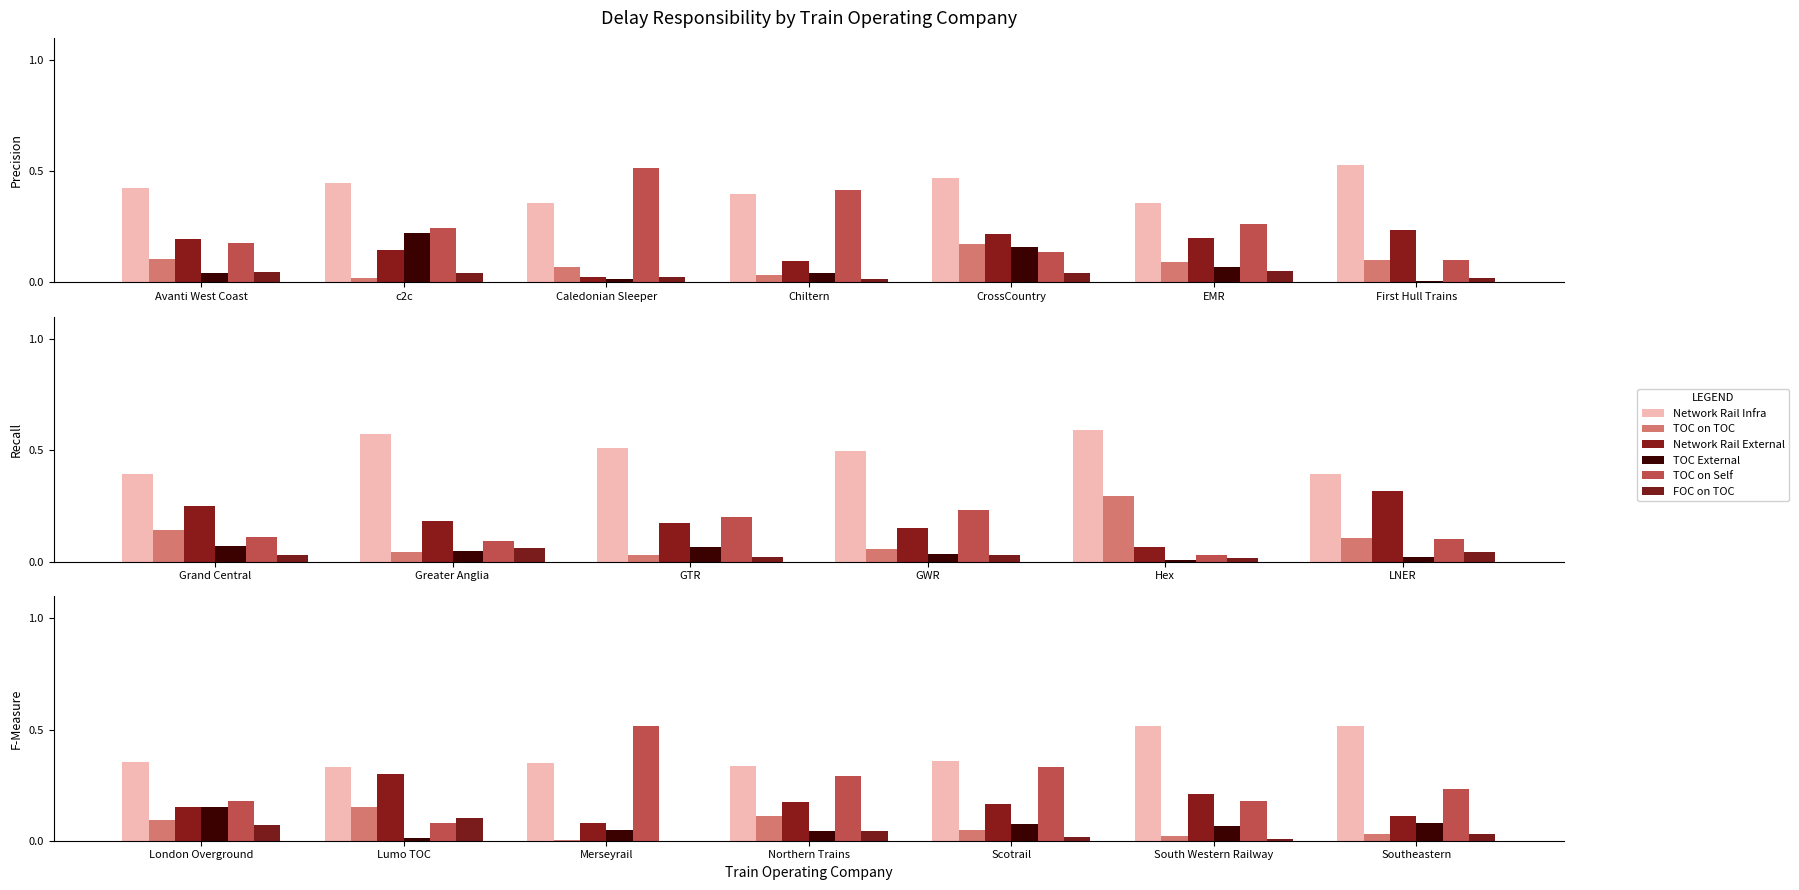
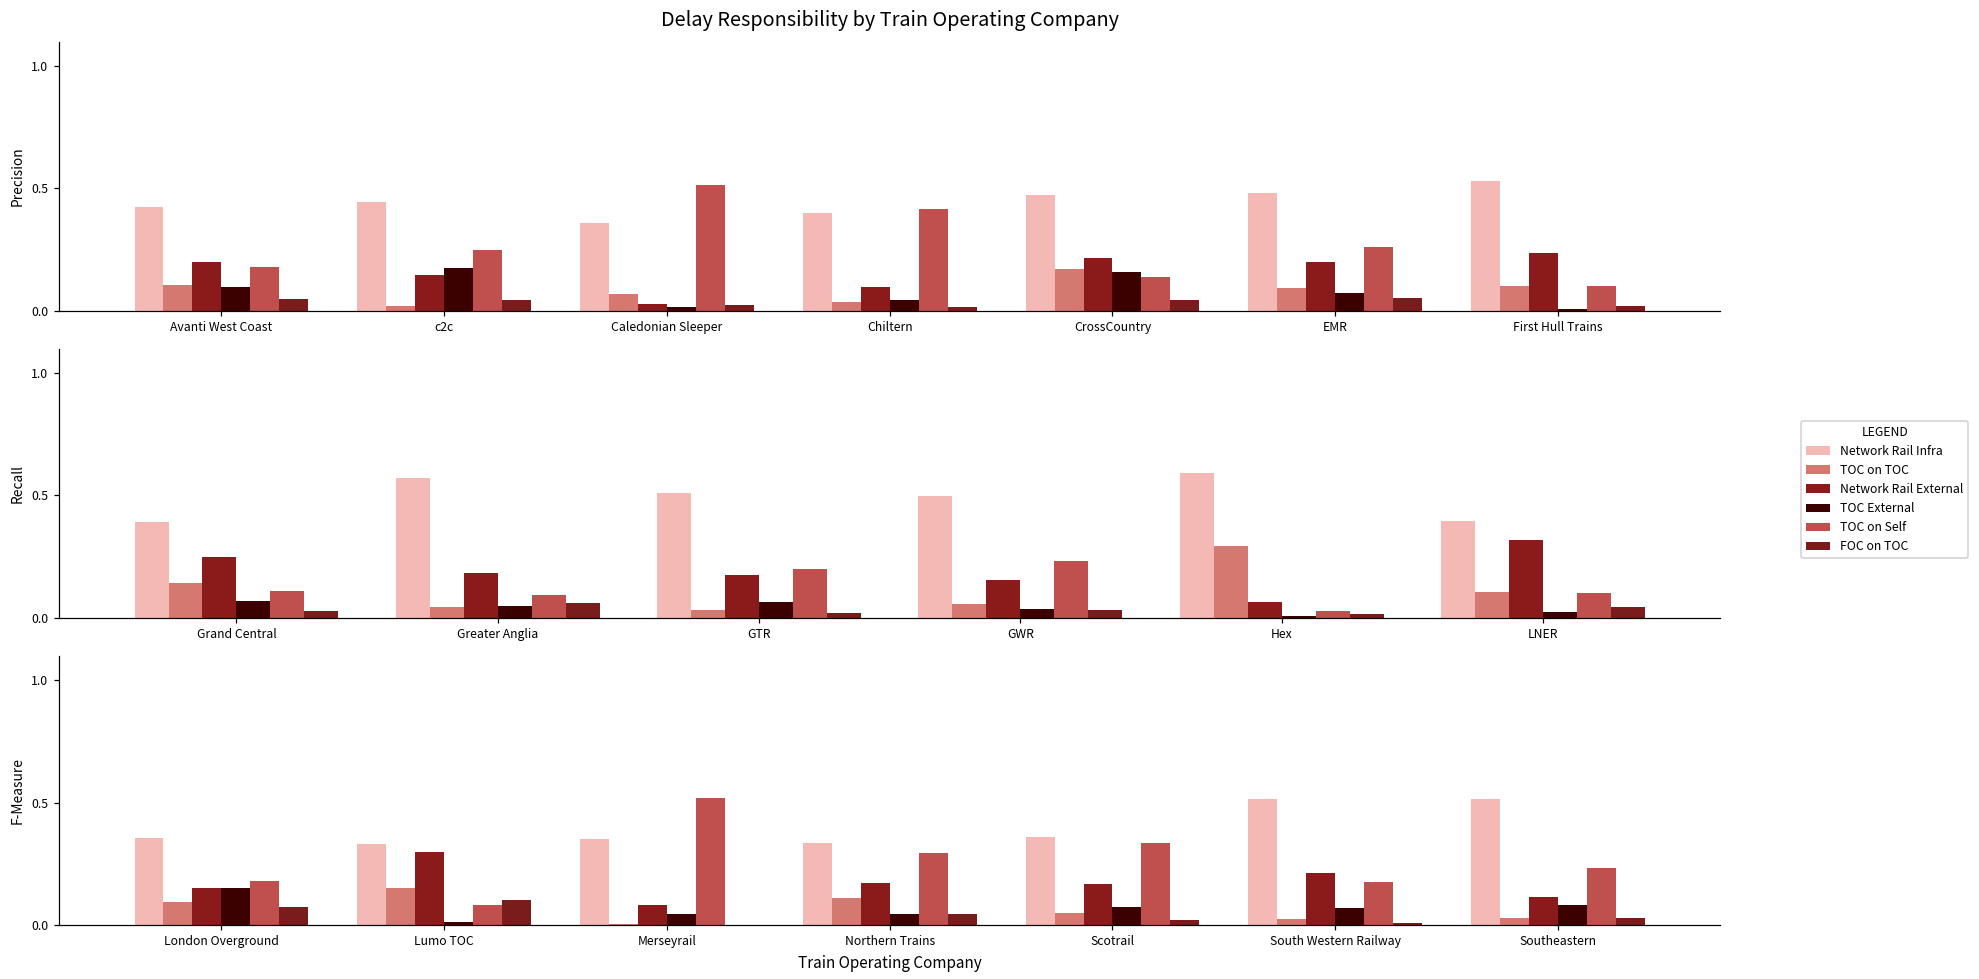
  {
    "Delay Responsibility by Train Operating Company": {
      "Network Rail Infra": {
        "Avanti West Coast": 0.42,
        "c2c": 0.45,
        "Caledonian Sleeper": 0.36,
        "Chiltern": 0.40,
        "CrossCountry": 0.47,
-       "EMR": 0.36,
+       "EMR": 0.48,
        "First Hull Trains": 0.53
      },
      "TOC External": {
-       "Avanti West Coast": 0.04,
-       "c2c": 0.22,
+       "Avanti West Coast": 0.10,
+       "c2c": 0.18,
        "Caledonian Sleeper": 0.01,
        "Chiltern": 0.04,
        "CrossCountry": 0.16,
        "EMR": 0.07
      }
    }
  }
